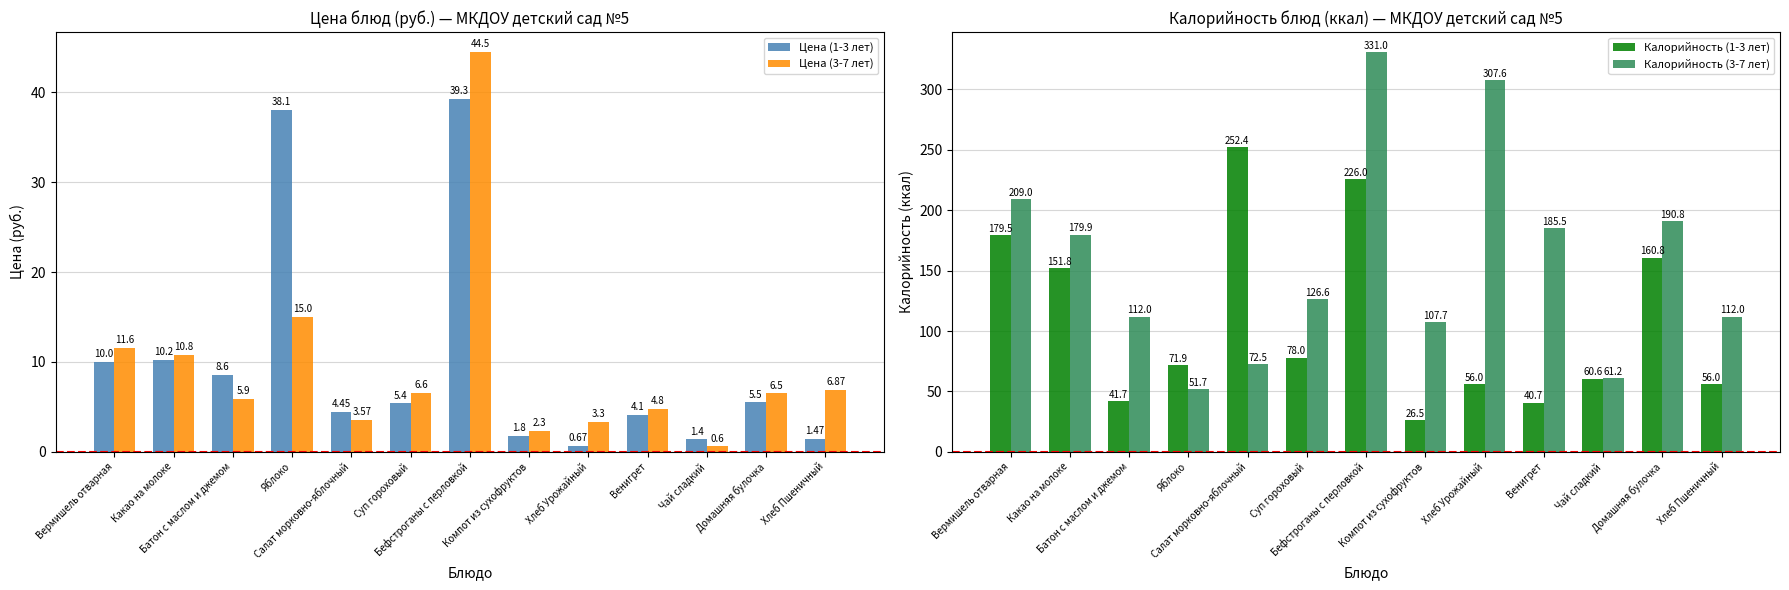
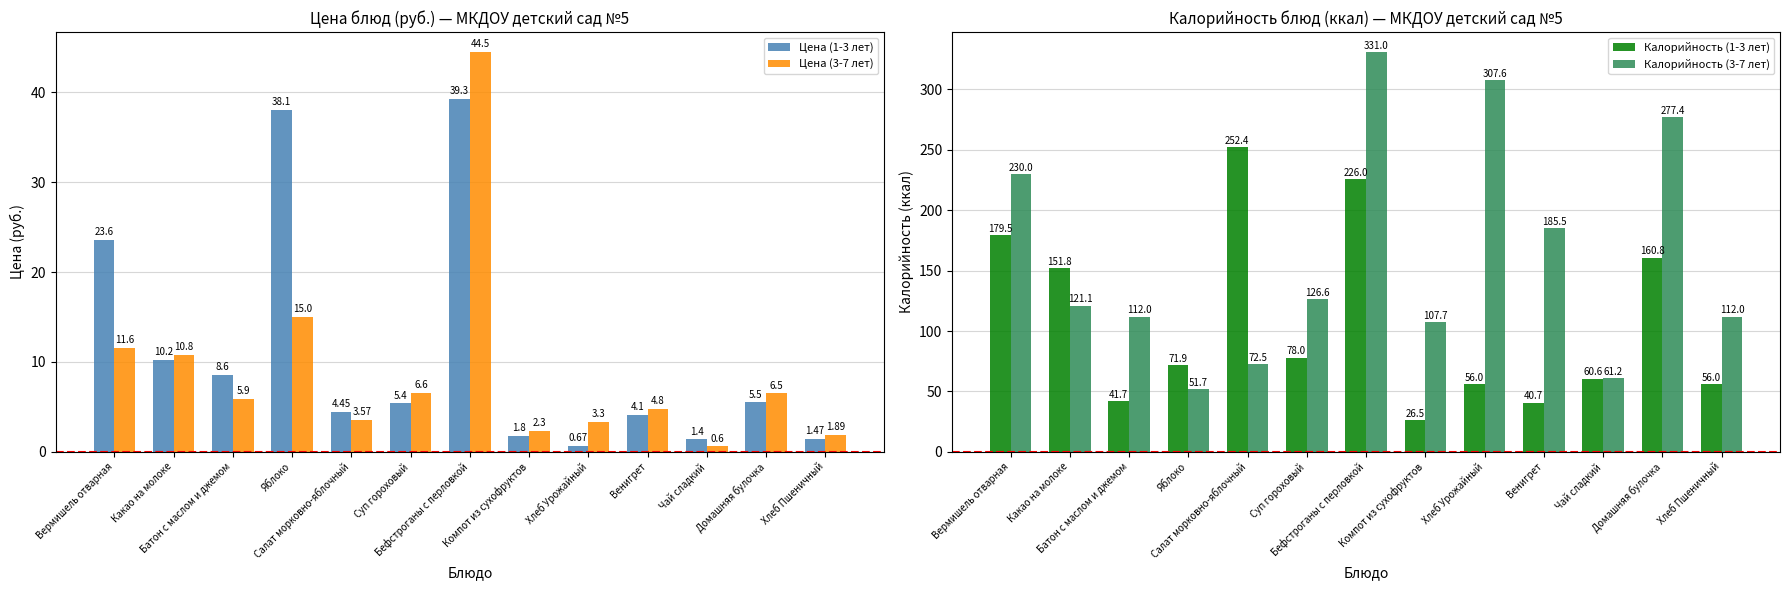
  {
    "Цена блюд (руб.) — МКДОУ детский сад №5": {
      "Цена (1-3 лет)": {
-       "Вермишель отварная": 10.0,
+       "Вермишель отварная": 23.6,
        "Какао на молоке": 10.2,
        "Батон с маслом и джемом": 8.6,
        "Яблоко": 38.1,
        "Салат морковно-яблочный": 4.45,
        "Суп гороховый": 5.4,
        "Бефстроганы с перловкой": 39.3,
        "Компот из сухофруктов": 1.8,
        "Хлеб Урожайный": 0.67,
        "Венигрет": 4.1,
        "Чай сладкий": 1.4,
        "Домашняя булочка": 5.5,
        "Хлеб Пшеничный": 1.47
      },
      "Цена (3-7 лет)": {
        "Вермишель отварная": 11.6,
        "Какао на молоке": 10.8,
        "Батон с маслом и джемом": 5.9,
        "Яблоко": 15.0,
        "Салат морковно-яблочный": 3.57,
        "Суп гороховый": 6.6,
        "Бефстроганы с перловкой": 44.5,
        "Компот из сухофруктов": 2.3,
        "Хлеб Урожайный": 3.3,
        "Венигрет": 4.8,
        "Чай сладкий": 0.6,
        "Домашняя булочка": 6.5,
-       "Хлеб Пшеничный": 6.87
+       "Хлеб Пшеничный": 1.89
      }
    },
    "Калорийность блюд (ккал) — МКДОУ детский сад №5": {
      "Калорийность (1-3 лет)": {
        "Вермишель отварная": 179.5,
        "Какао на молоке": 151.8,
        "Батон с маслом и джемом": 41.7,
        "Яблоко": 71.9,
        "Салат морковно-яблочный": 252.4,
        "Суп гороховый": 78.0,
        "Бефстроганы с перловкой": 226.0,
        "Компот из сухофруктов": 26.5,
        "Хлеб Урожайный": 56.0,
        "Венигрет": 40.7,
        "Чай сладкий": 60.6,
        "Домашняя булочка": 160.8,
        "Хлеб Пшеничный": 56.0
      },
      "Калорийность (3-7 лет)": {
-       "Вермишель отварная": 209.0,
-       "Какао на молоке": 179.9,
+       "Вермишель отварная": 230.0,
+       "Какао на молоке": 121.1,
        "Батон с маслом и джемом": 112.0,
        "Яблоко": 51.7,
        "Салат морковно-яблочный": 72.5,
        "Суп гороховый": 126.6,
        "Бефстроганы с перловкой": 331.0,
        "Компот из сухофруктов": 107.7,
        "Хлеб Урожайный": 307.6,
        "Венигрет": 185.5,
        "Чай сладкий": 61.2,
-       "Домашняя булочка": 190.8,
+       "Домашняя булочка": 277.4,
        "Хлеб Пшеничный": 112.0
      }
    }
  }
